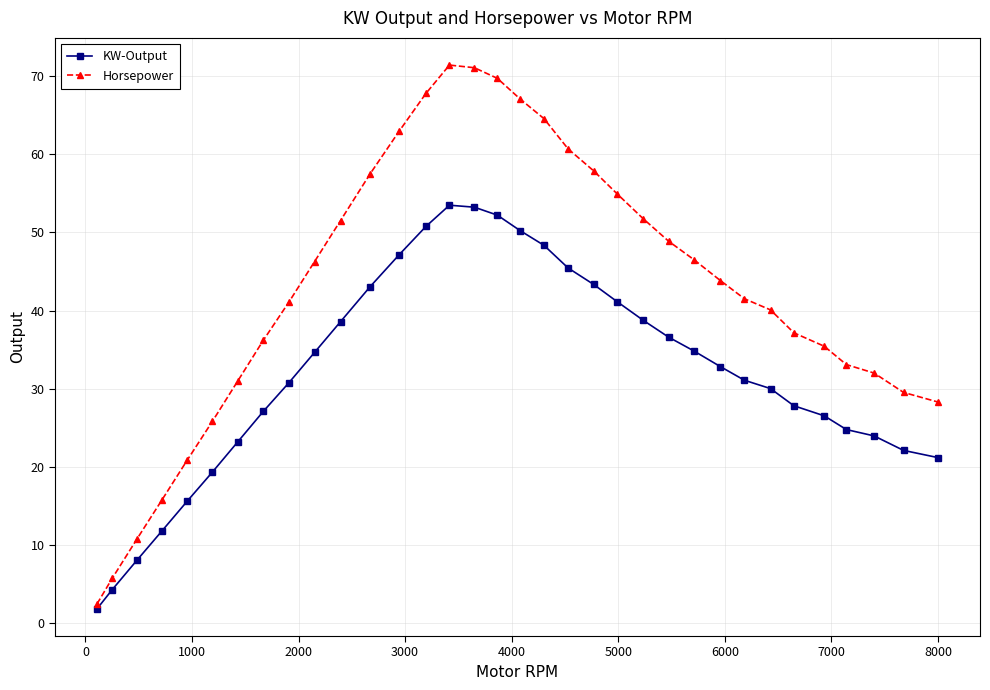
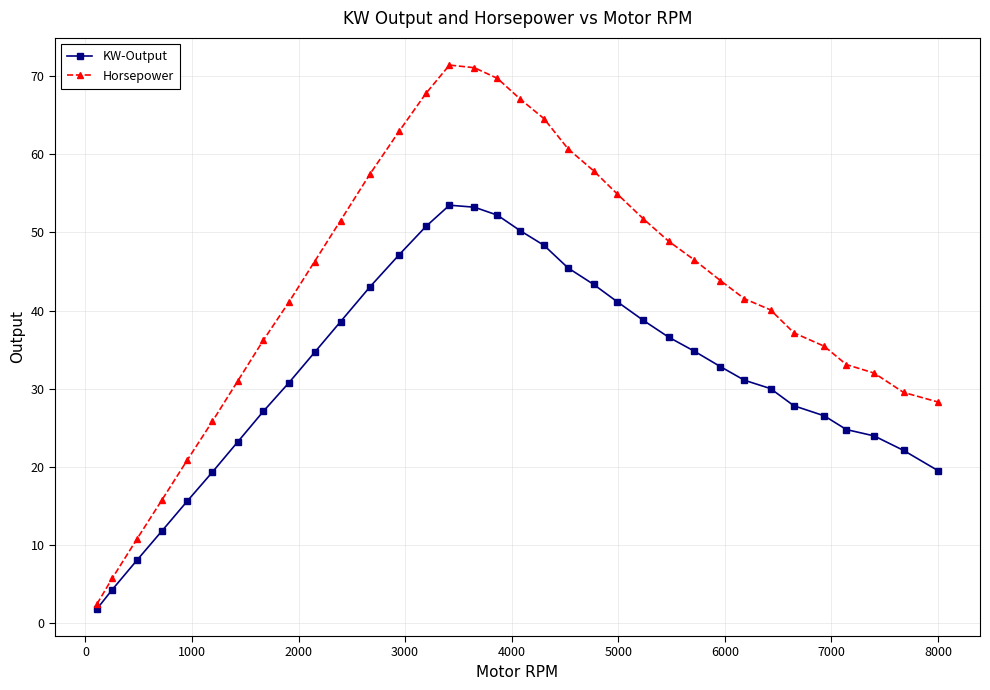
  {
    "KW-Output": {
-     "8000": 21
+     "8000": 20
    },
    "Horsepower": {
      "8000": 28
    }
  }
